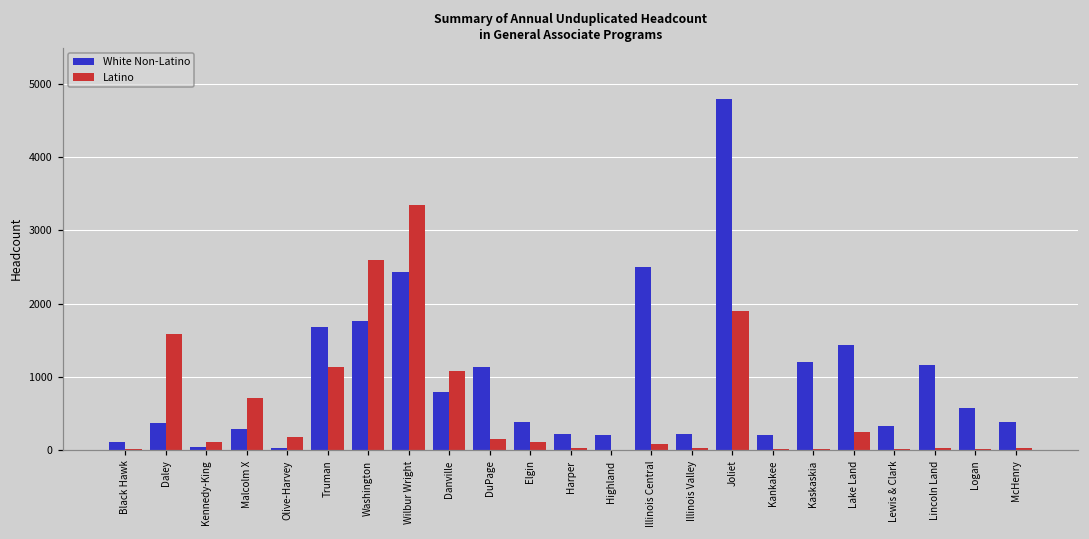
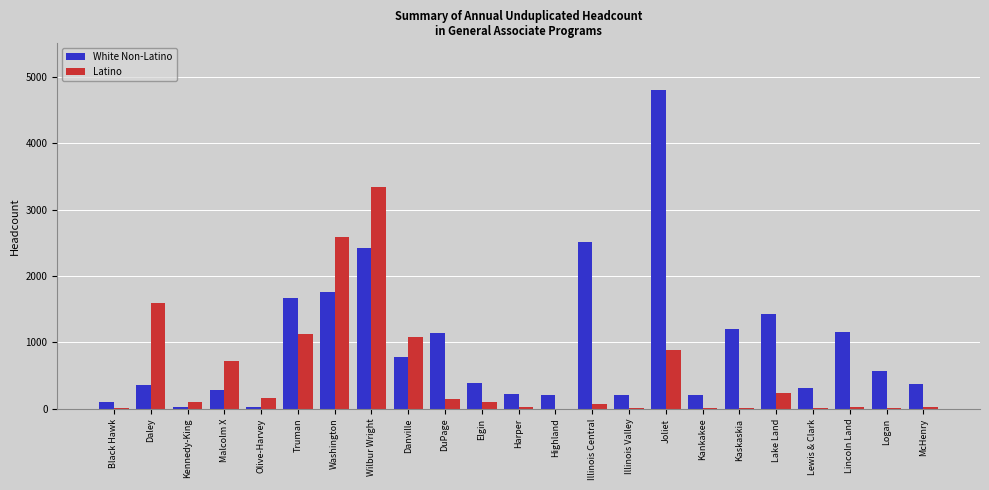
  {
    "White Non-Latino": {
      "Black Hawk": 100,
      "Daley": 400,
      "Malcolm X": 300,
      "Truman": 1700,
      "Washington": 1800,
      "Wilbur Wright": 2400,
      "Danville": 800,
      "DuPage": 1100,
      "Elgin": 400,
      "Harper": 200,
      "Highland": 200,
      "Illinois Central": 2500,
      "Illinois Valley": 200,
      "Joliet": 4800,
      "Kankakee": 200,
      "Kaskaskia": 1200,
      "Lake Land": 1400,
      "Lewis & Clark": 300,
      "Lincoln Land": 1200,
      "Logan": 600,
      "McHenry": 400
    },
    "Latino": {
      "Daley": 1600,
      "Kennedy-King": 100,
      "Malcolm X": 700,
      "Olive-Harvey": 200,
      "Truman": 1100,
      "Washington": 2600,
      "Wilbur Wright": 3300,
      "Danville": 1100,
      "DuPage": 200,
      "Elgin": 100,
      "Highland": 0,
      "Illinois Central": 100,
-     "Joliet": 1900,
+     "Joliet": 900,
      "Lake Land": 200
    }
  }
